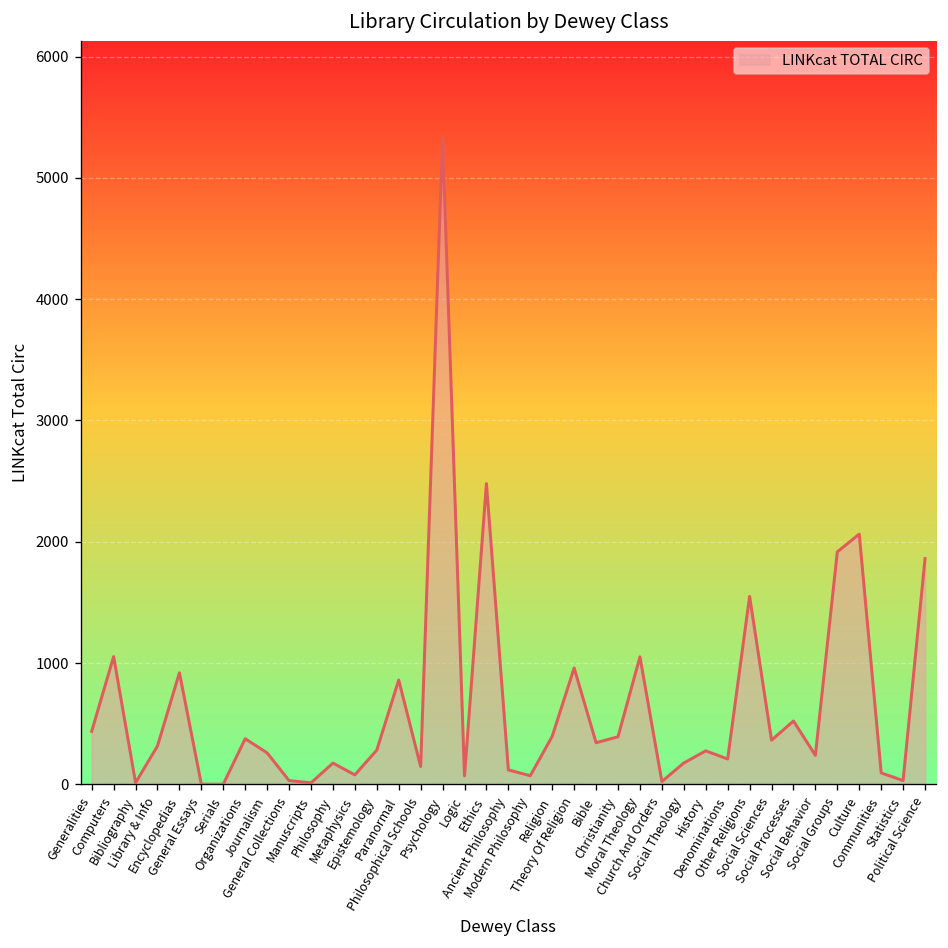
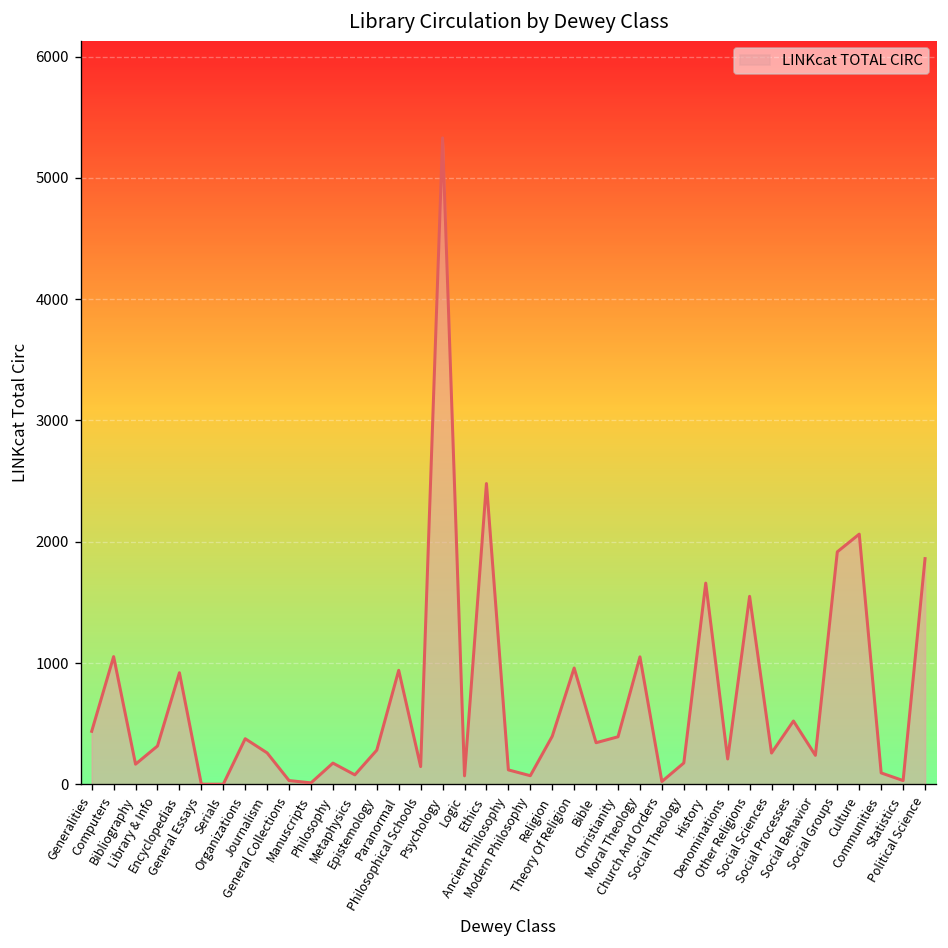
  {
    "Generalities": 440,
    "Computers": 1050,
-   "Bibliography": 10,
+   "Bibliography": 170,
    "Library & Info": 320,
    "Encyclopedias": 920,
    "General Essays": 0,
    "Serials": 0,
    "Organizations": 380,
    "Journalism": 260,
    "General Collections": 30,
    "Manuscripts": 10,
    "Philosophy": 180,
    "Metaphysics": 80,
    "Epistemology": 280,
-   "Paranormal": 860,
+   "Paranormal": 940,
    "Philosophical Schools": 150,
    "Psychology": 5330,
    "Logic": 70,
    "Ethics": 2480,
    "Ancient Philosophy": 120,
    "Modern Philosophy": 70,
    "Religion": 400,
    "Theory Of Religion": 960,
    "Bible": 340,
    "Christianity": 390,
    "Moral Theology": 1050,
    "Church And Orders": 20,
    "Social Theology": 180,
-   "History": 280,
+   "History": 1660,
    "Denominations": 210,
    "Other Religions": 1550,
-   "Social Sciences": 360,
+   "Social Sciences": 260,
    "Social Processes": 520,
    "Social Behavior": 240,
    "Social Groups": 1920,
    "Culture": 2060,
    "Communities": 90,
    "Statistics": 30,
    "Political Science": 1860
  }
